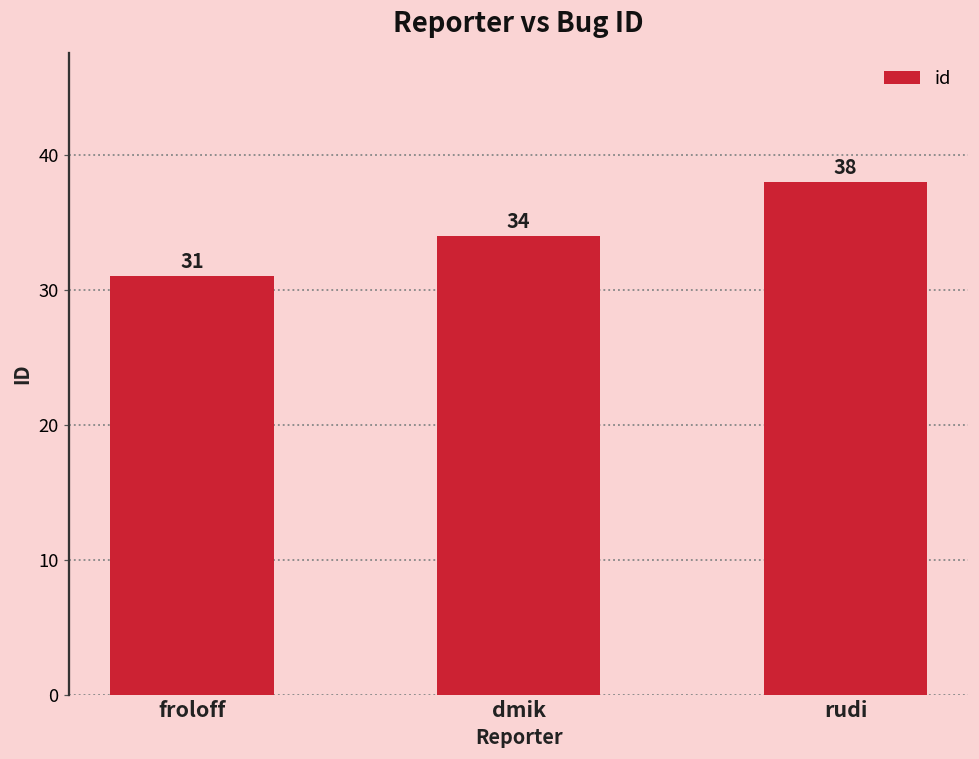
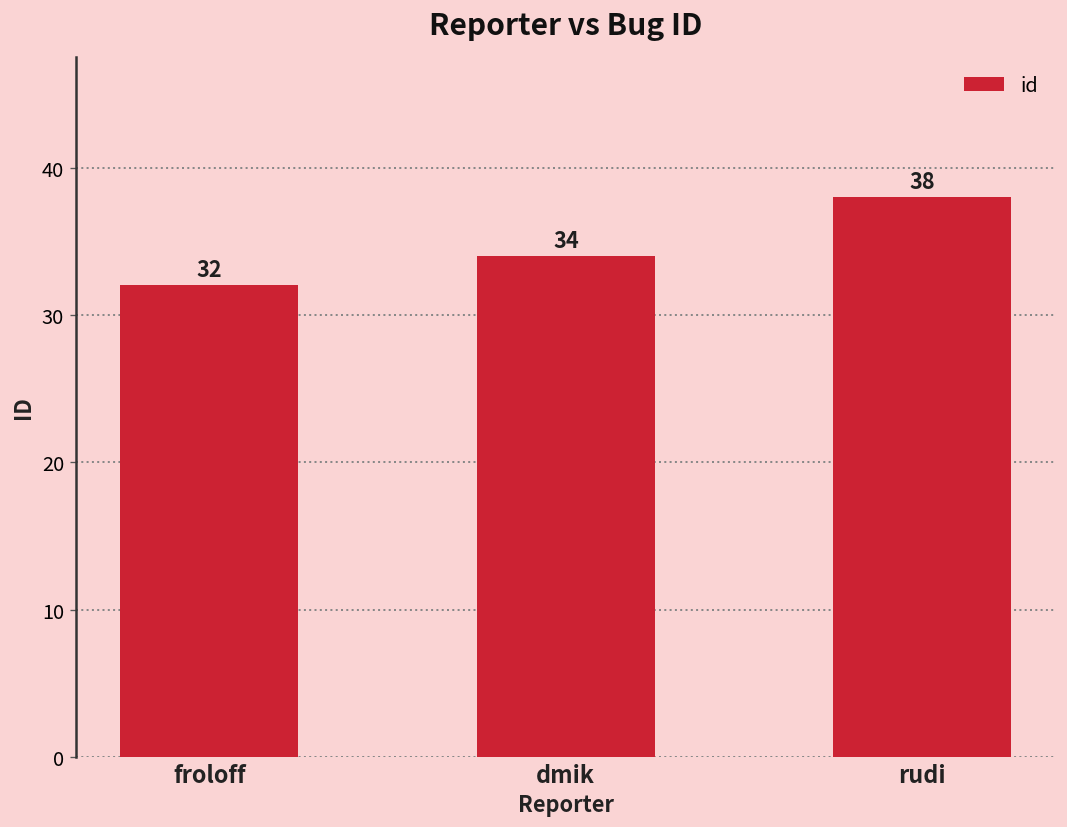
  {
-   "froloff": 31,
+   "froloff": 32,
    "dmik": 34,
    "rudi": 38
  }
